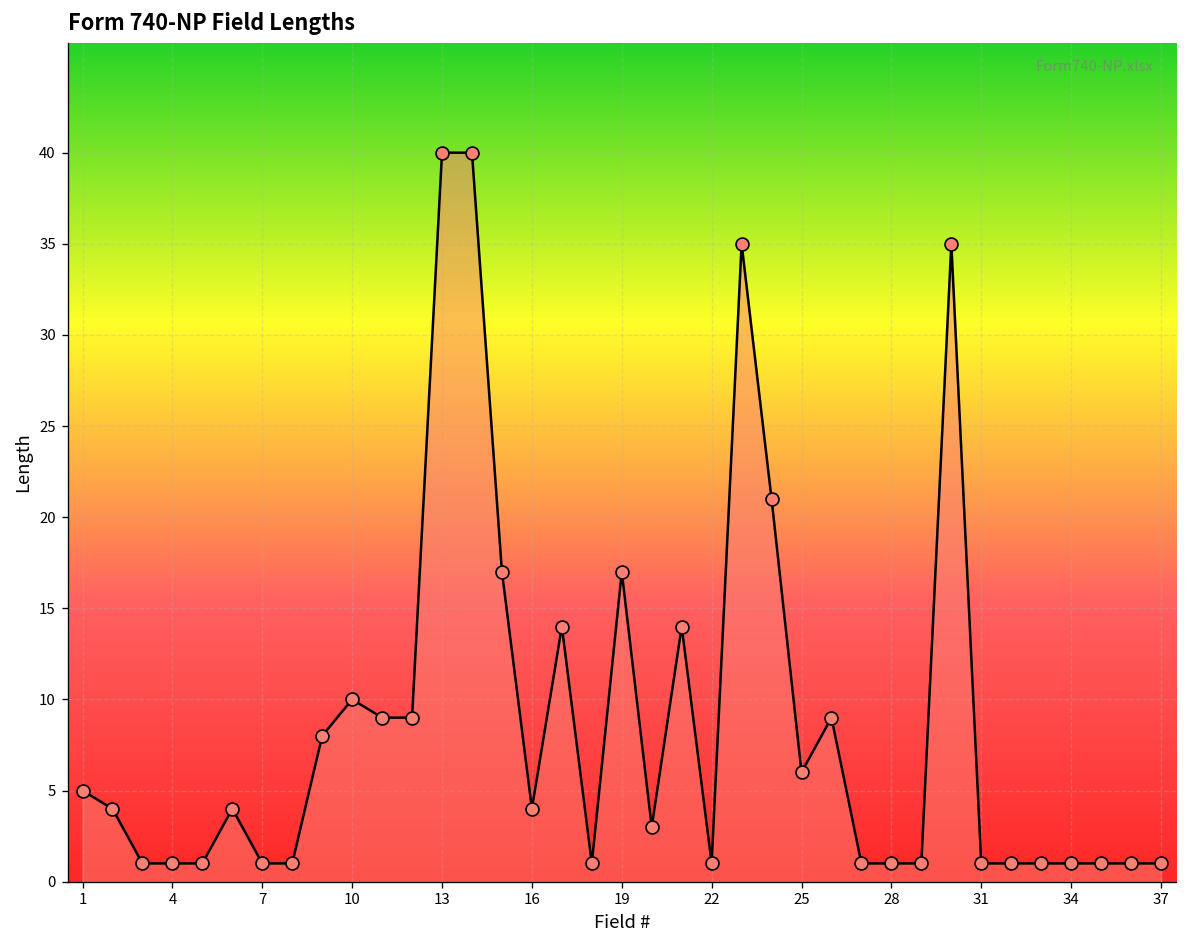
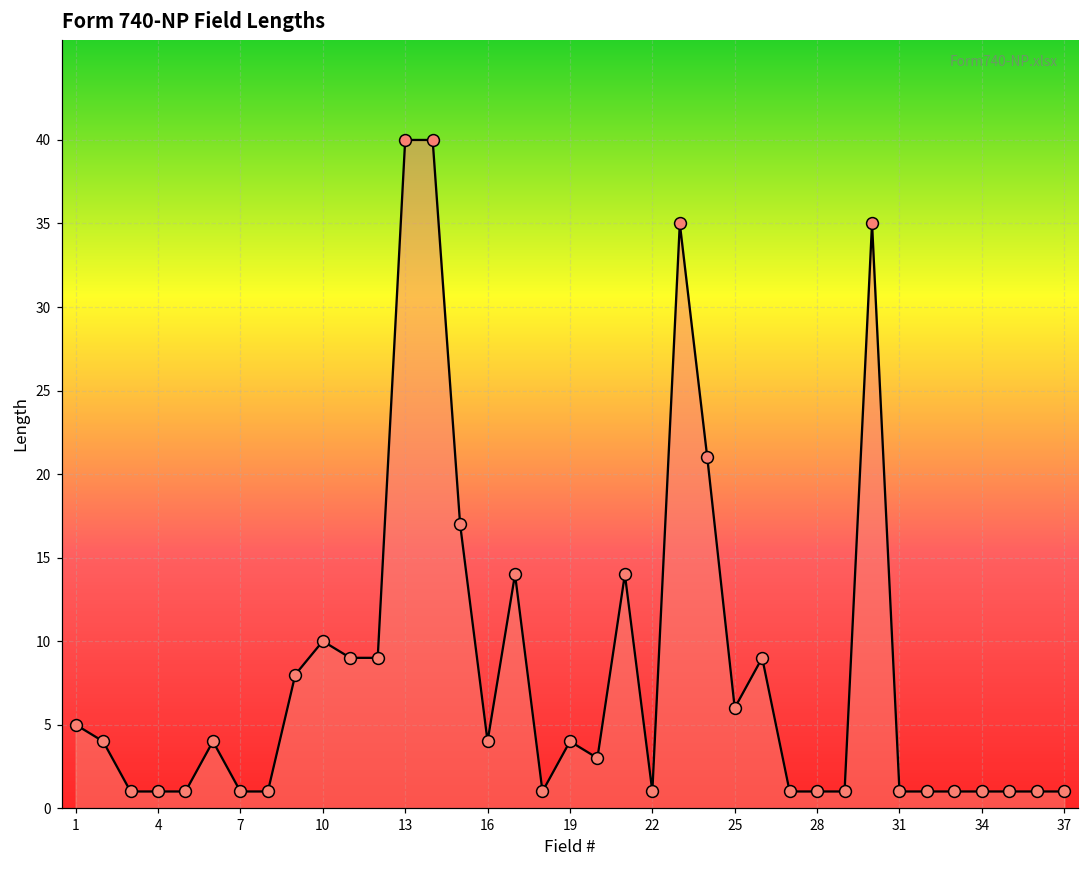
  {
    "1": 5,
    "4": 1,
    "7": 1,
    "10": 10,
    "13": 40,
    "16": 4,
-   "19": 17,
+   "19": 4,
    "22": 1,
    "25": 6,
    "28": 1,
    "31": 1,
    "34": 1,
    "37": 1
  }
